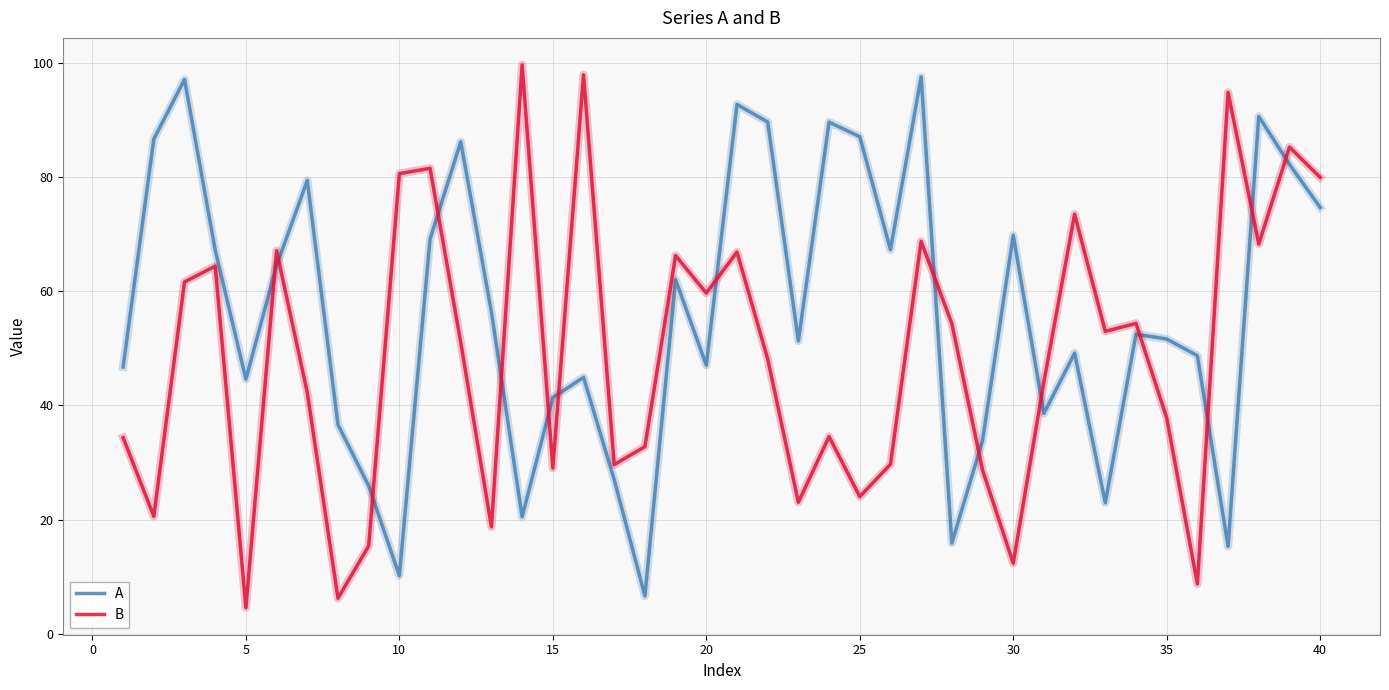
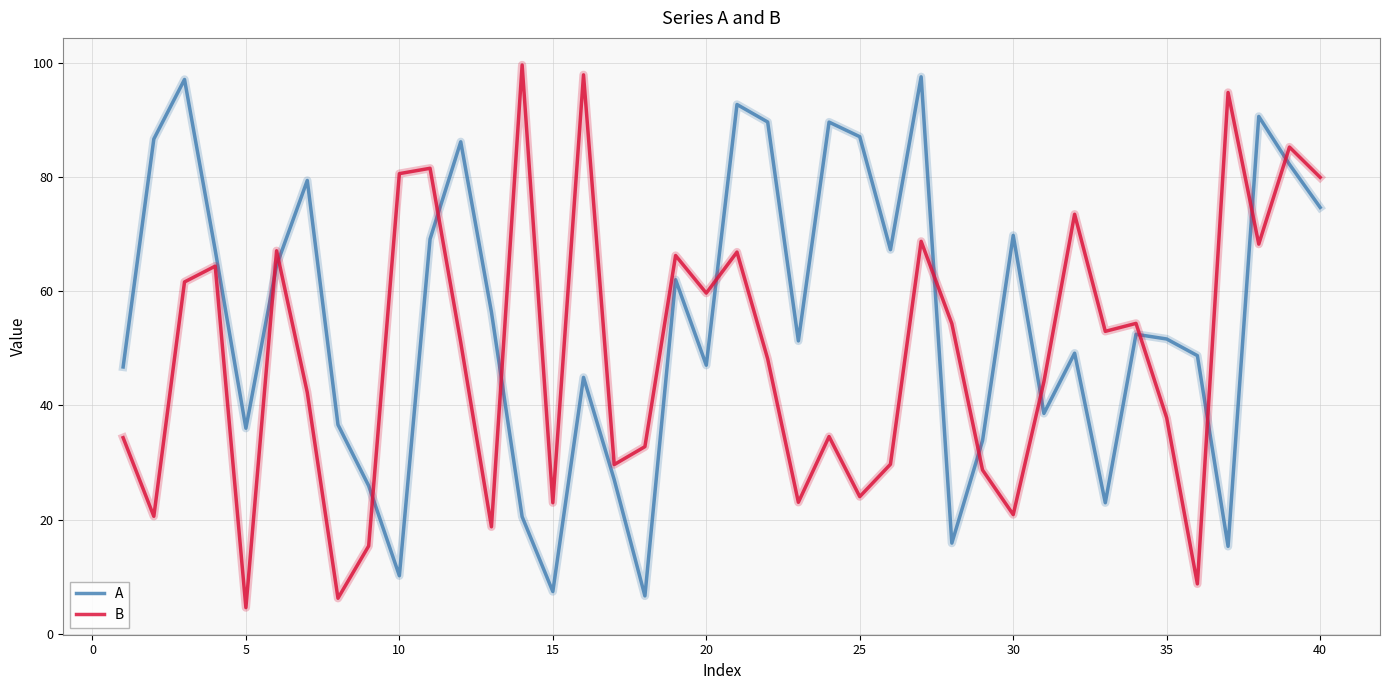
  {
    "Α": {
-     "5": 45,
+     "5": 36,
      "10": 10,
-     "15": 41,
+     "15": 7,
      "20": 47,
      "25": 87,
      "30": 70,
      "35": 52,
      "40": 75
    },
    "Β": {
      "5": 5,
      "10": 81,
-     "15": 29,
+     "15": 23,
      "20": 60,
      "25": 24,
-     "30": 12,
+     "30": 21,
      "35": 38,
      "40": 80
    }
  }
